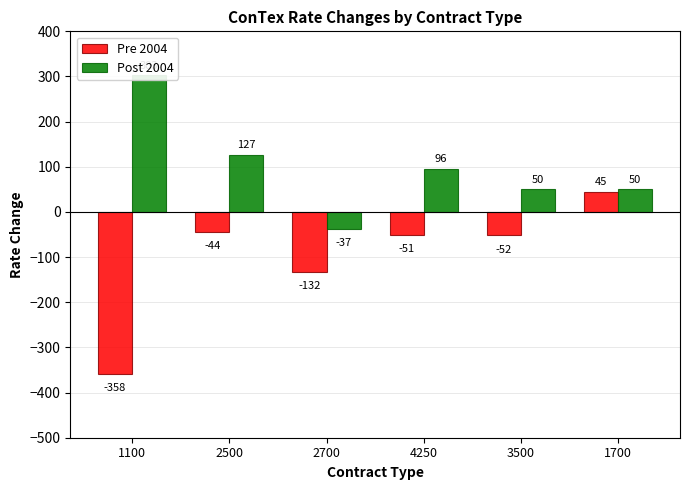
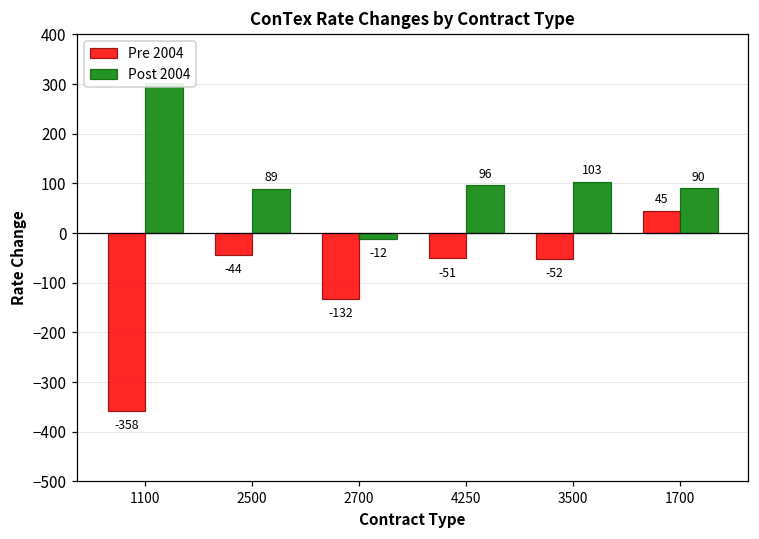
  {
    "Pre 2004": {
      "1100": -358,
      "2500": -44,
      "2700": -132,
      "4250": -51,
      "3500": -52,
      "1700": 45
    },
    "Post 2004": {
-     "2500": 127,
-     "2700": -37,
+     "2500": 89,
+     "2700": -12,
      "4250": 96,
-     "3500": 50,
-     "1700": 50
+     "3500": 103,
+     "1700": 90
    }
  }
